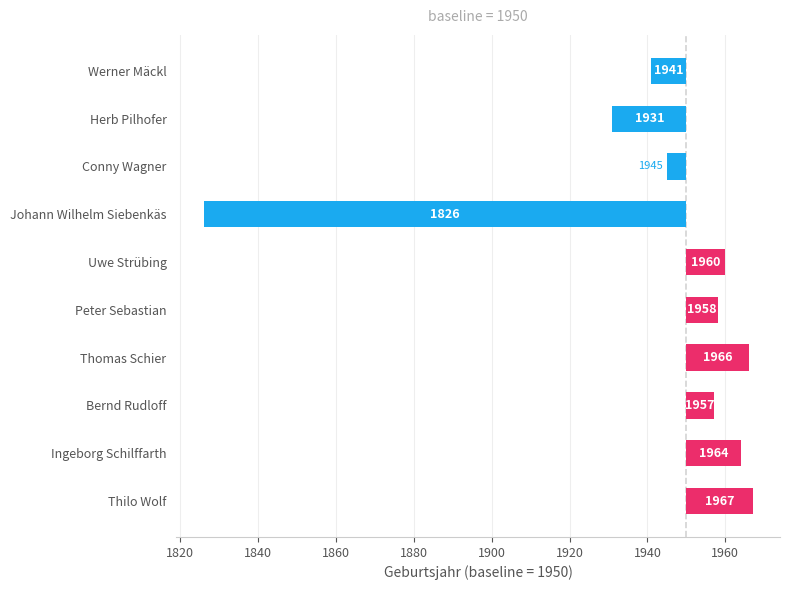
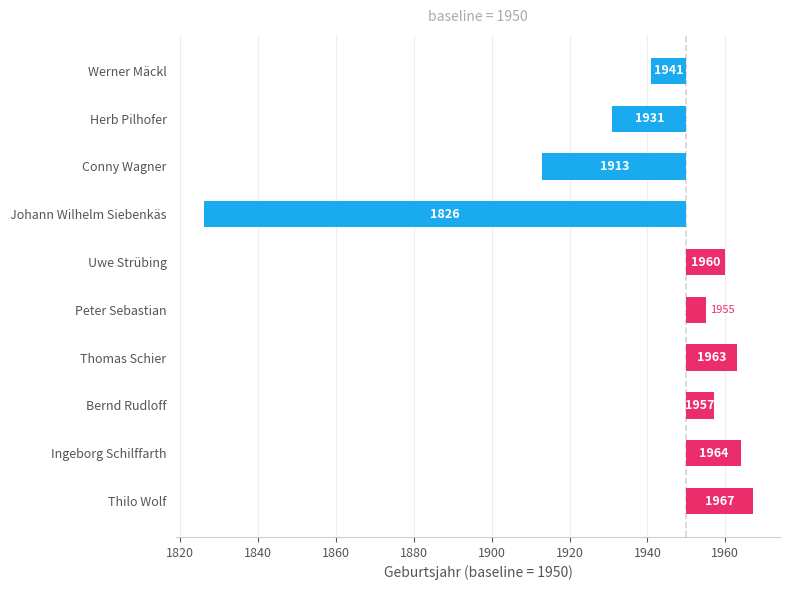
  {
-   "Conny Wagner": 1945,
-   "Peter Sebastian": 1958,
-   "Thomas Schier": 1966
+   "Conny Wagner": 1913,
+   "Peter Sebastian": 1955,
+   "Thomas Schier": 1963
  }
